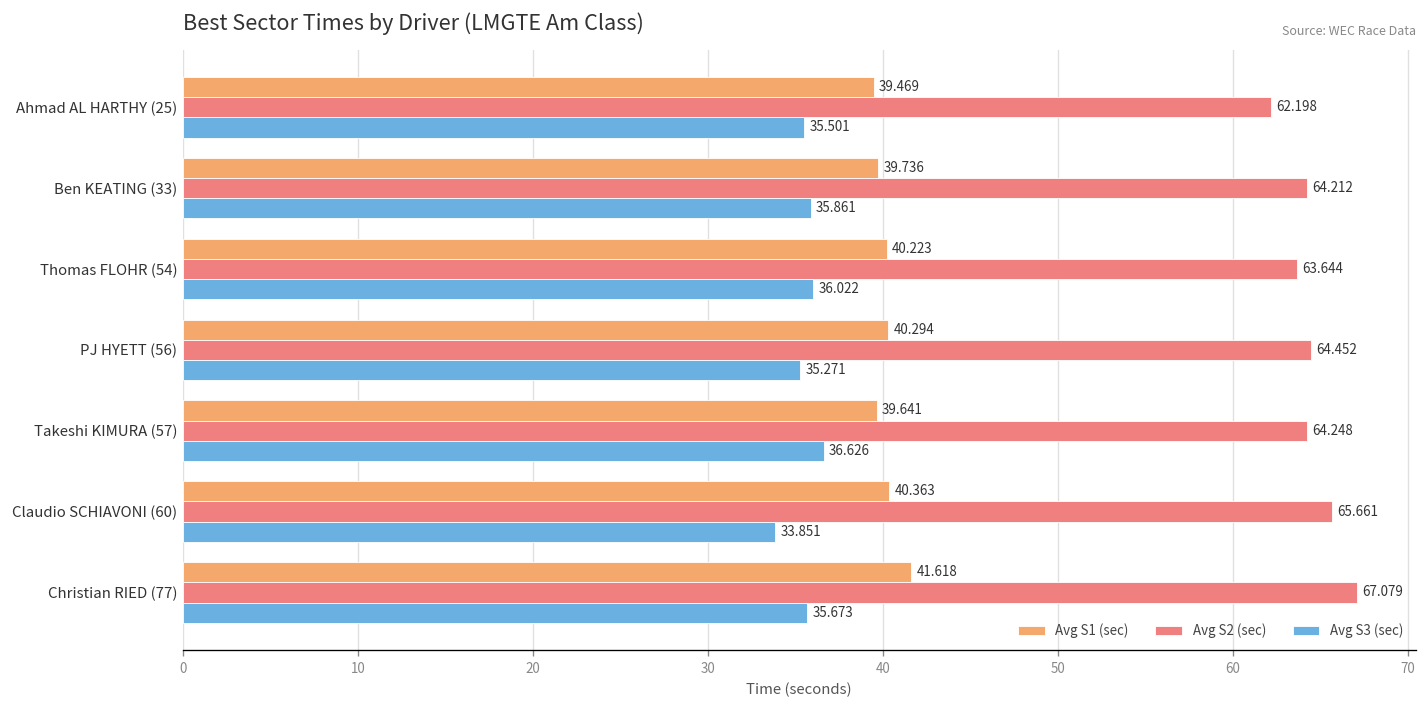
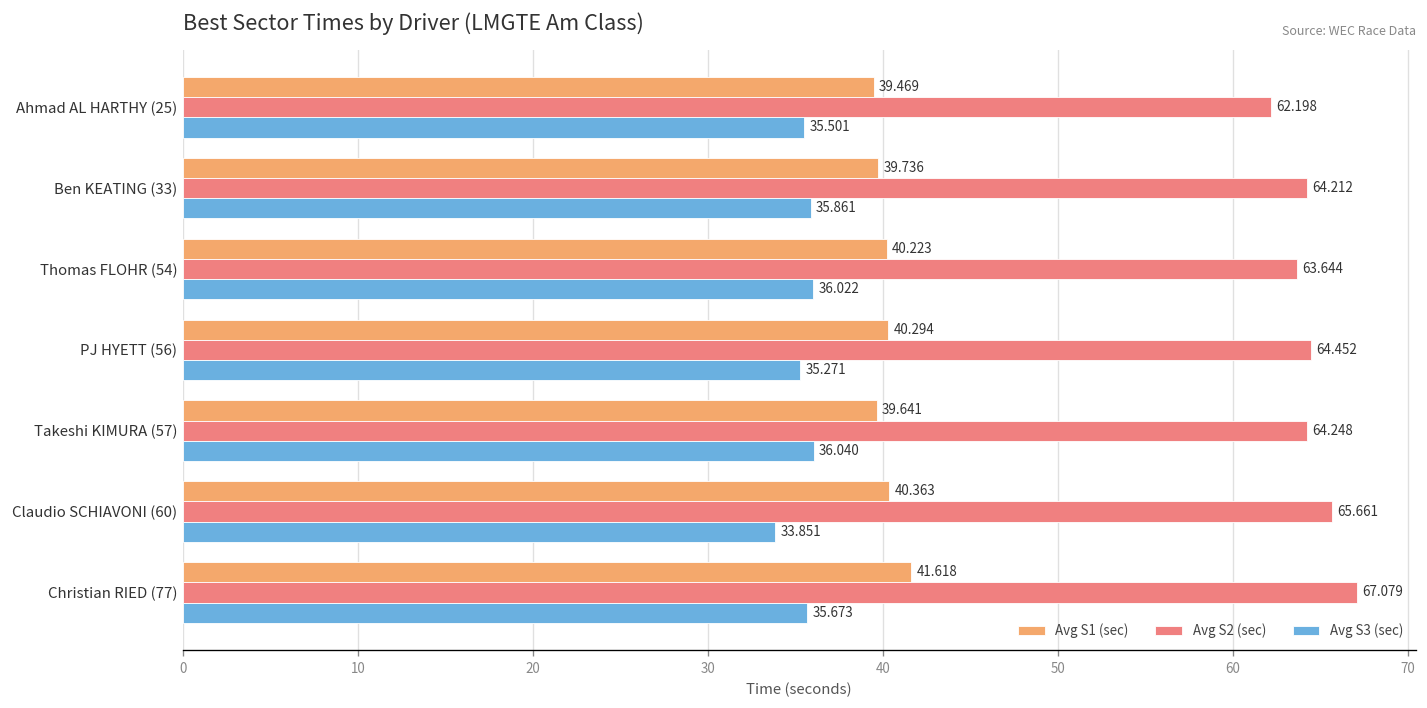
  {
    "Avg S3 (sec)": {
      "Ahmad AL HARTHY (25)": 35.501,
      "Ben KEATING (33)": 35.861,
      "Thomas FLOHR (54)": 36.022,
      "PJ HYETT (56)": 35.271,
-     "Takeshi KIMURA (57)": 36.626,
+     "Takeshi KIMURA (57)": 36.040,
      "Claudio SCHIAVONI (60)": 33.851,
      "Christian RIED (77)": 35.673
    }
  }
